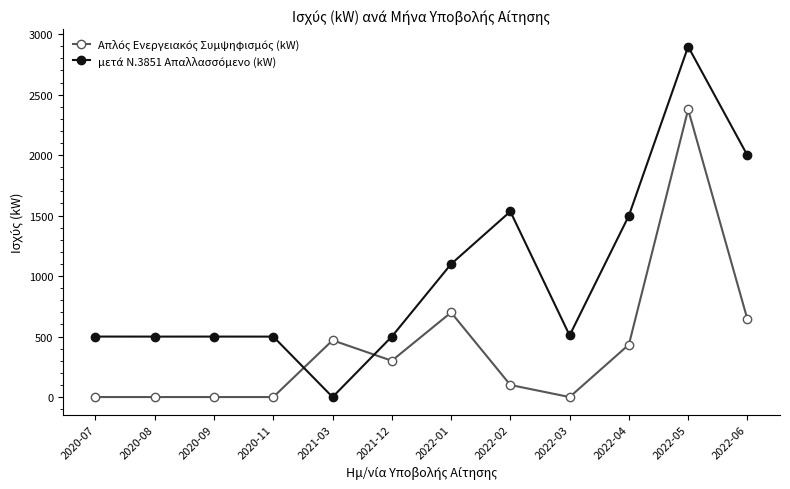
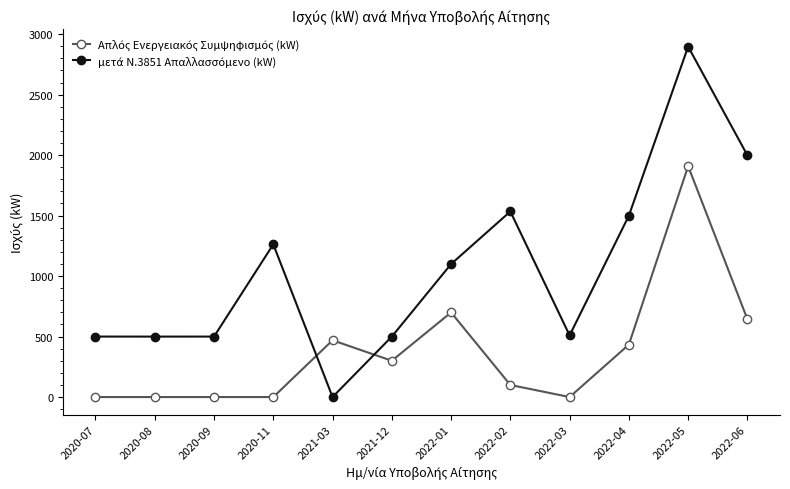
  {
    "Απλός Ενεργειακός Συμψηφισμός (kW)": {
      "2020-07": 0,
      "2020-08": 0,
      "2020-09": 0,
      "2020-11": 0,
      "2021-03": 470,
      "2021-12": 300,
      "2022-01": 700,
      "2022-02": 100,
      "2022-03": 0,
      "2022-04": 430,
-     "2022-05": 2380,
+     "2022-05": 1910,
      "2022-06": 640
    },
    "μετά Ν.3851 Απαλλασσόμενο (kW)": {
      "2020-07": 500,
      "2020-08": 500,
      "2020-09": 500,
-     "2020-11": 500,
+     "2020-11": 1260,
      "2021-03": 0,
      "2021-12": 500,
      "2022-01": 1100,
      "2022-02": 1530,
      "2022-03": 510,
      "2022-04": 1500,
      "2022-05": 2900,
      "2022-06": 2000
    }
  }
